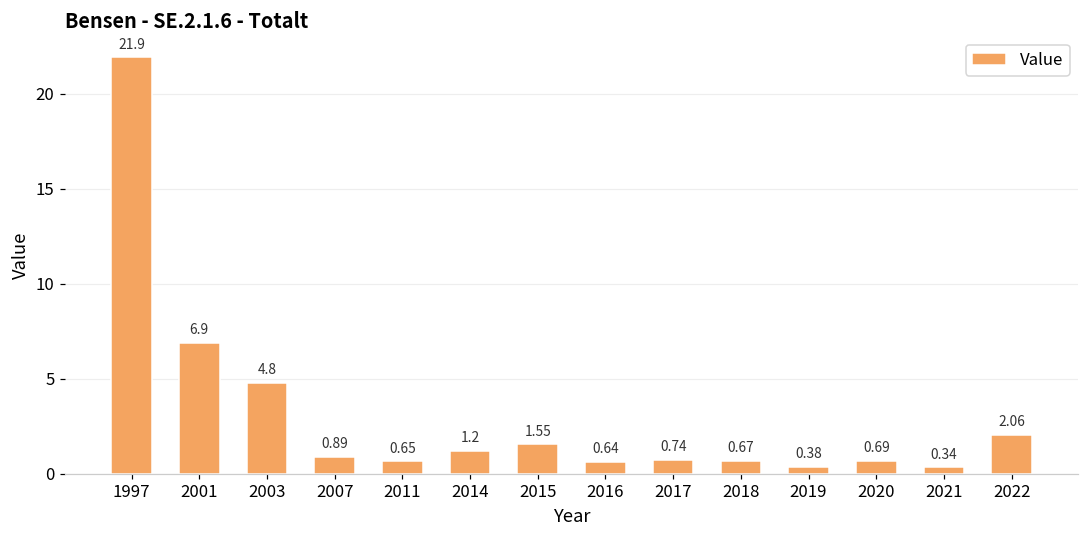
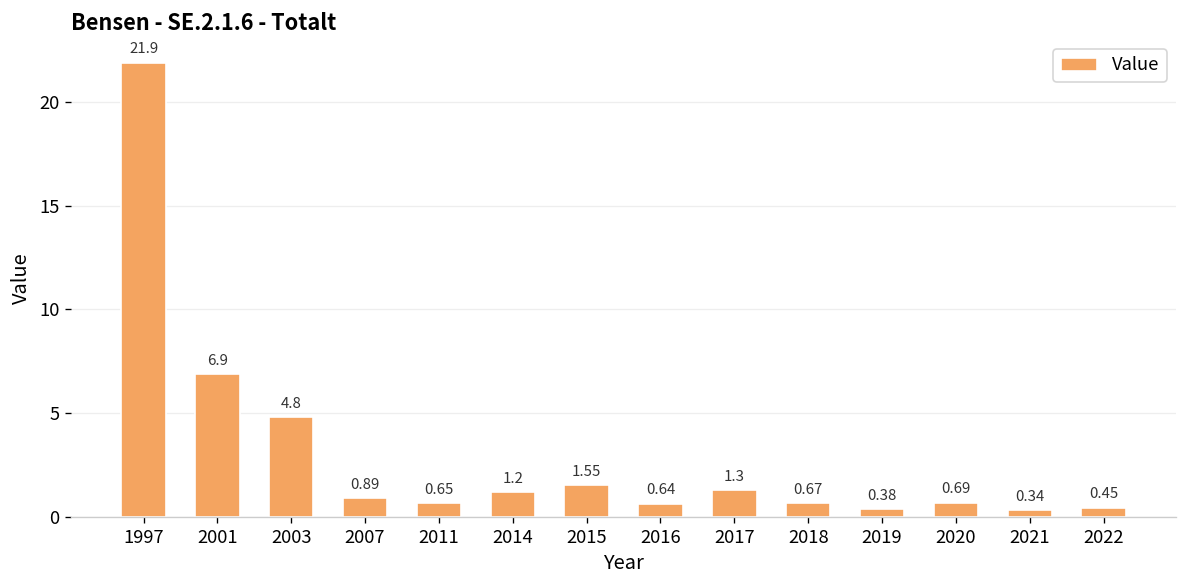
  {
    "1997": 21.9,
    "2001": 6.9,
    "2003": 4.8,
    "2007": 0.89,
    "2011": 0.65,
    "2014": 1.2,
    "2015": 1.55,
    "2016": 0.64,
-   "2017": 0.74,
+   "2017": 1.3,
    "2018": 0.67,
    "2019": 0.38,
    "2020": 0.69,
    "2021": 0.34,
-   "2022": 2.06
+   "2022": 0.45
  }
